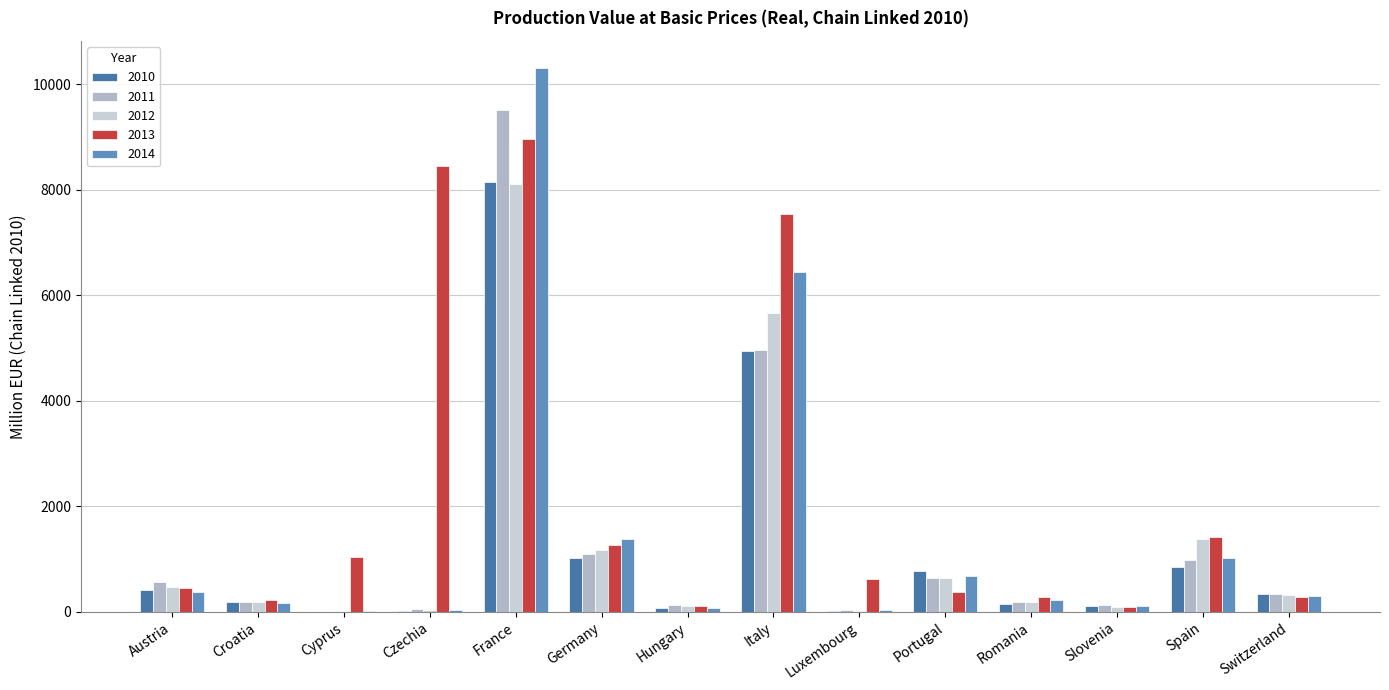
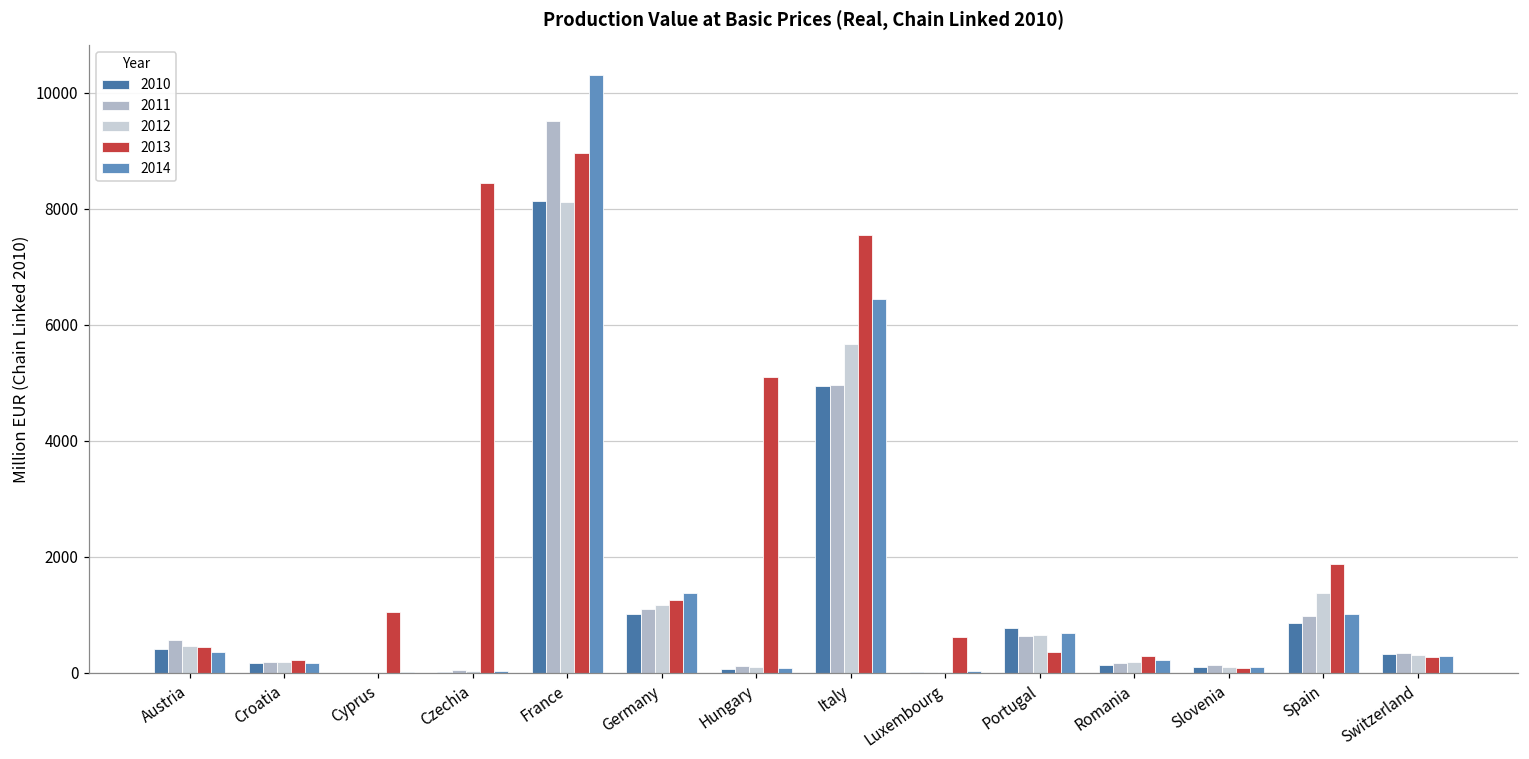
  {
    "2013": {
      "Austria": 400,
      "Croatia": 200,
      "Cyprus": 1000,
      "Czechia": 8400,
      "France": 9000,
      "Germany": 1300,
-     "Hungary": 100,
+     "Hungary": 5100,
      "Italy": 7500,
      "Luxembourg": 600,
      "Portugal": 400,
      "Romania": 300,
      "Slovenia": 100,
-     "Spain": 1400,
+     "Spain": 1900,
      "Switzerland": 300
    }
  }
